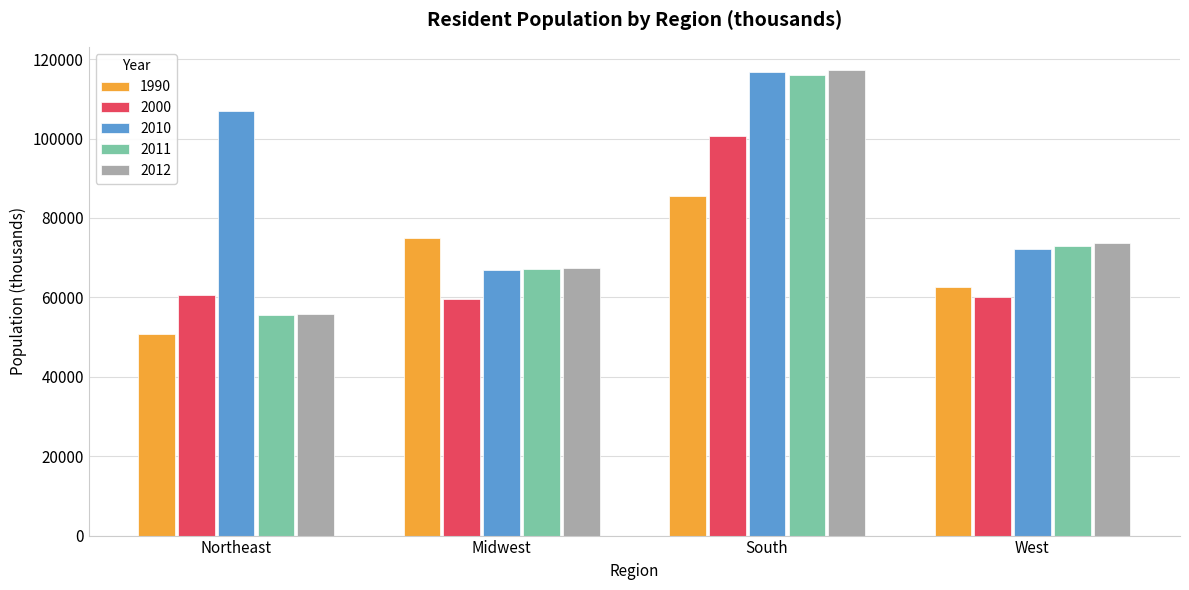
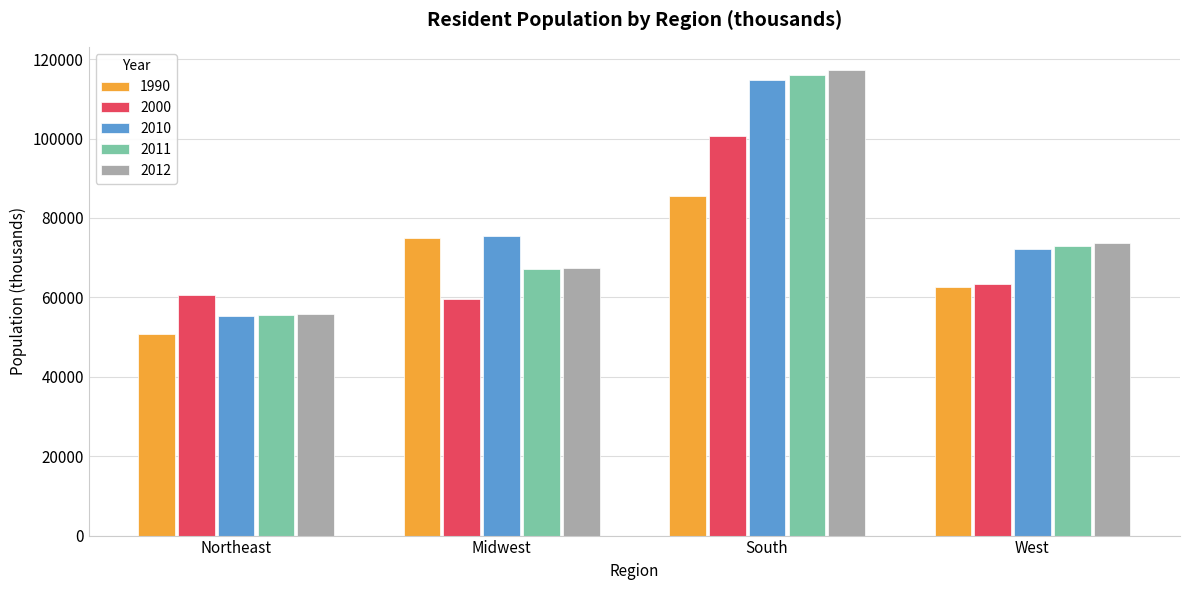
  {
    "1990": {
      "Northeast": 51000,
      "Midwest": 75000,
      "South": 85000,
      "West": 63000
    },
    "2000": {
      "Northeast": 60000,
      "Midwest": 60000,
      "South": 101000,
-     "West": 60000
+     "West": 63000
    },
    "2010": {
-     "Northeast": 107000,
-     "Midwest": 67000,
-     "South": 117000,
+     "Northeast": 55000,
+     "Midwest": 76000,
+     "South": 115000,
      "West": 72000
    }
  }
